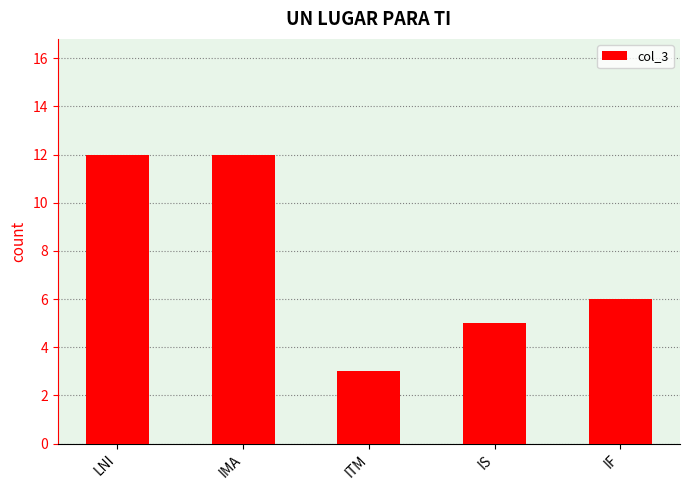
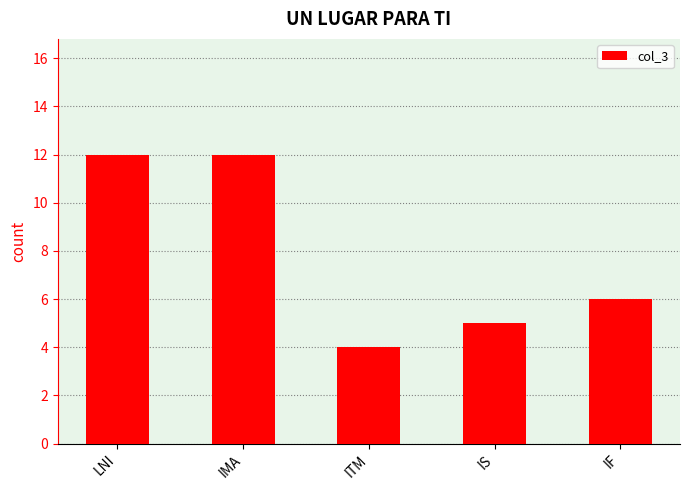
  {
    "LNI": 12,
    "IMA": 12,
-   "ITM": 3,
+   "ITM": 4,
    "IS": 5,
    "IF": 6
  }
